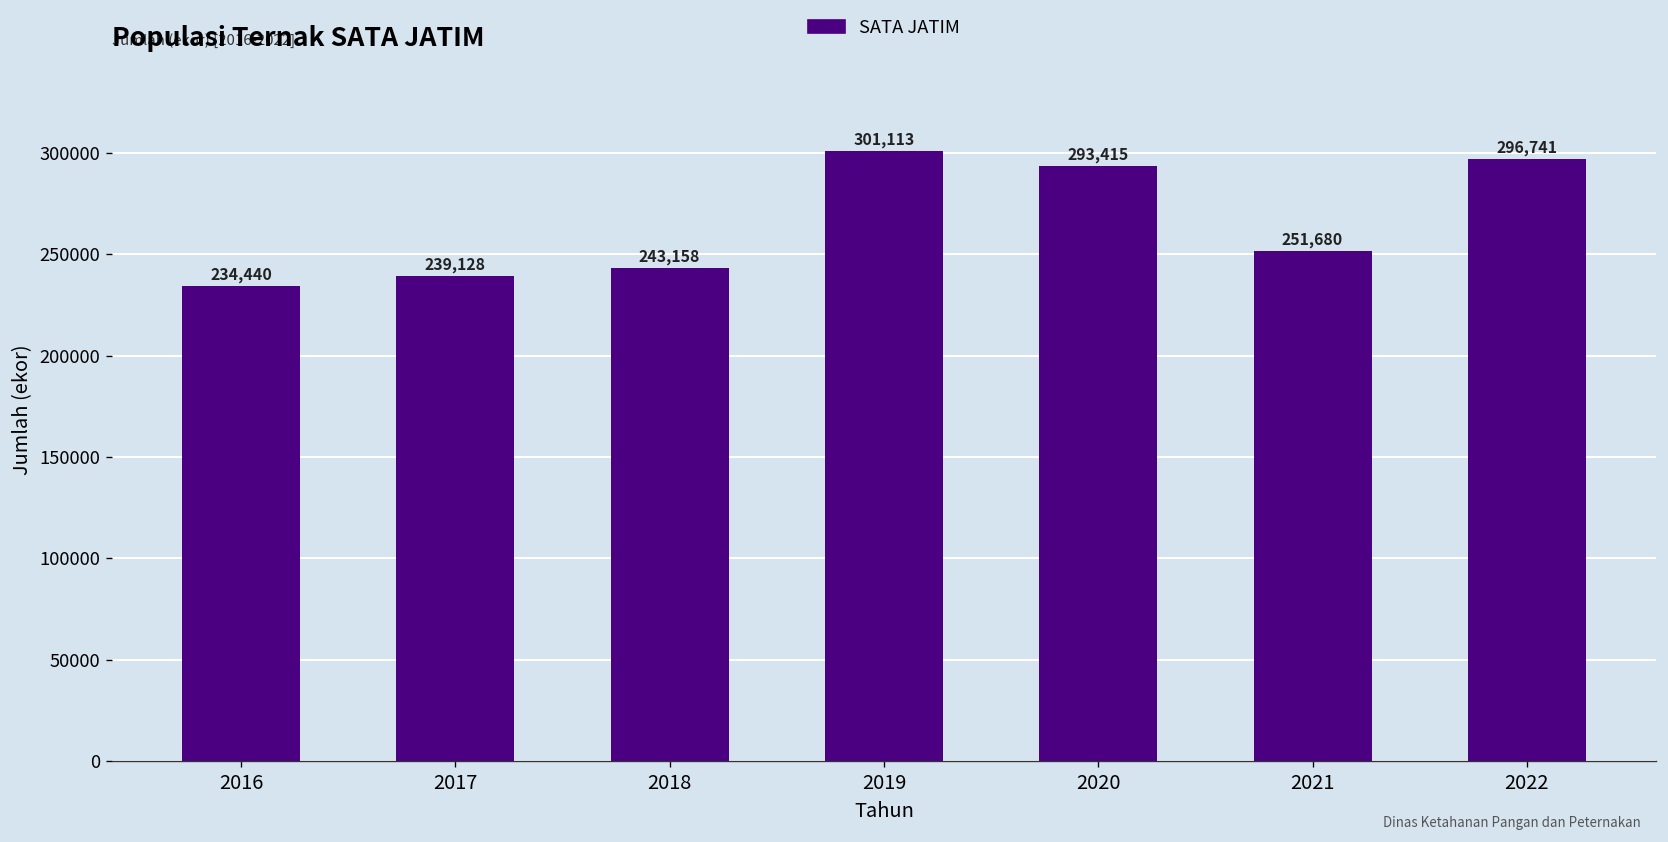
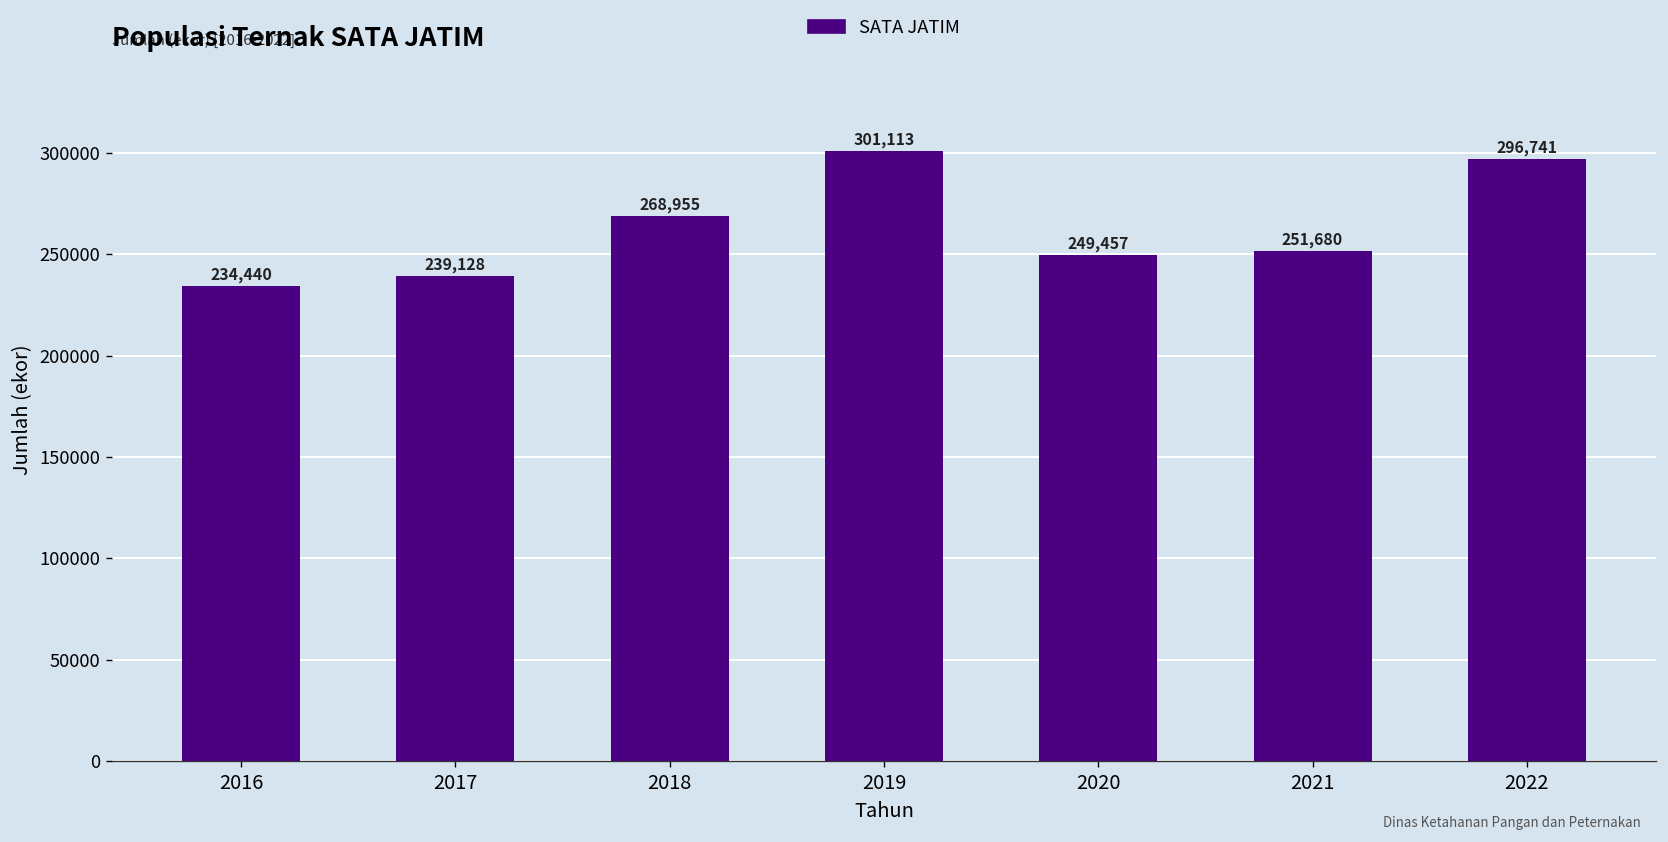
  {
    "2016": "234,440",
    "2017": "239,128",
-   "2018": "243,158",
+   "2018": "268,955",
    "2019": "301,113",
-   "2020": "293,415",
+   "2020": "249,457",
    "2021": "251,680",
    "2022": "296,741"
  }
